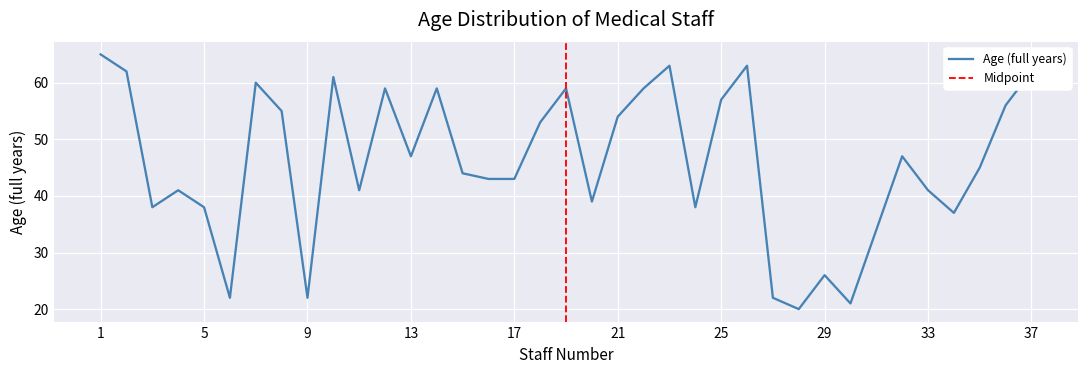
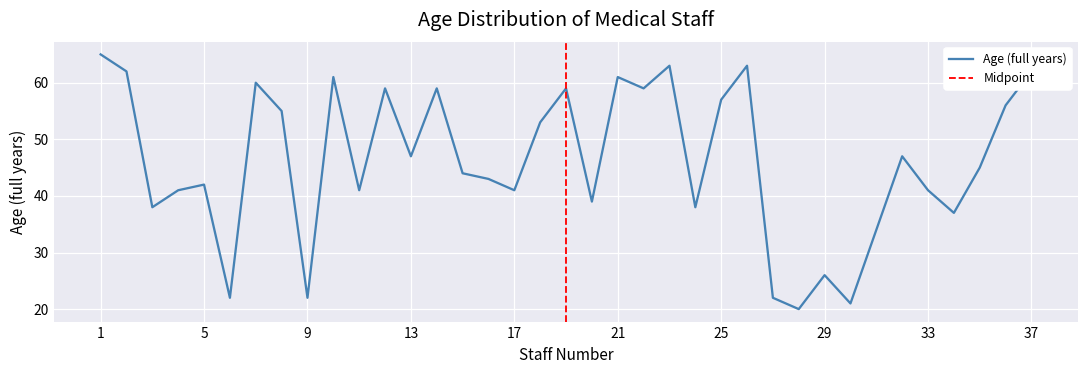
  {
    "1": 65,
-   "5": 38,
+   "5": 42,
    "9": 22,
    "13": 47,
-   "17": 43,
-   "21": 54,
+   "17": 41,
+   "21": 61,
    "25": 57,
    "29": 26,
    "33": 41
  }
